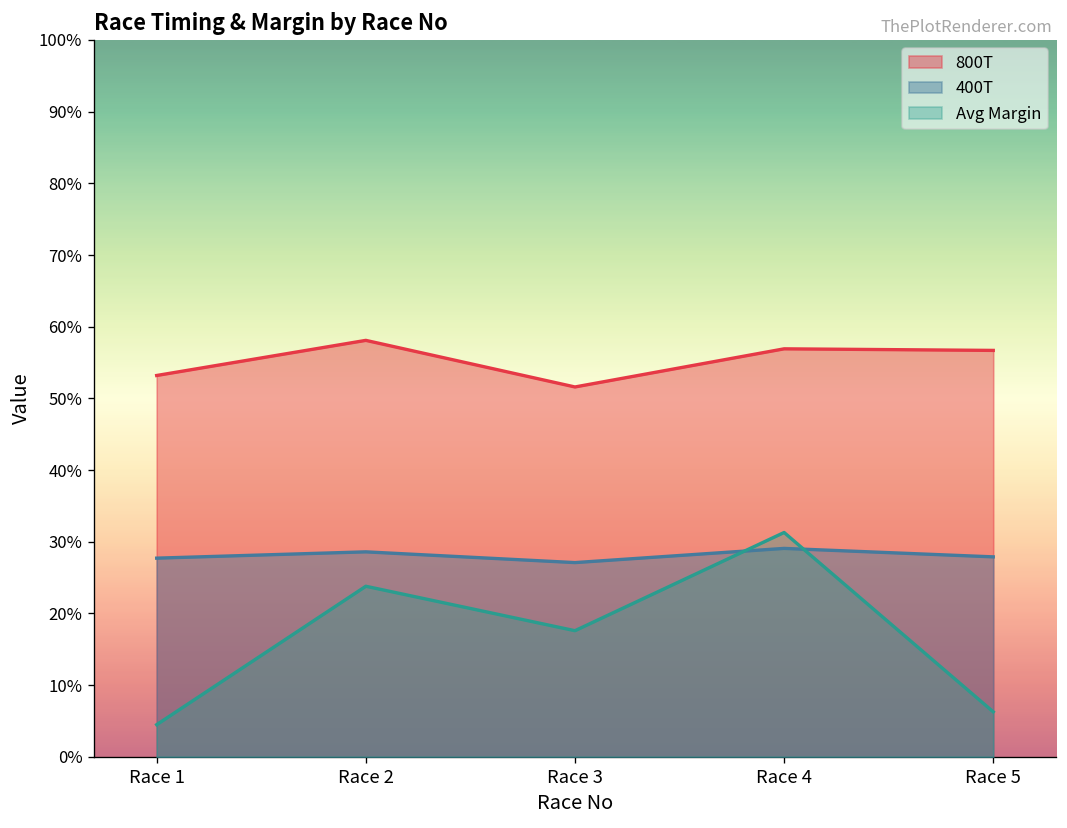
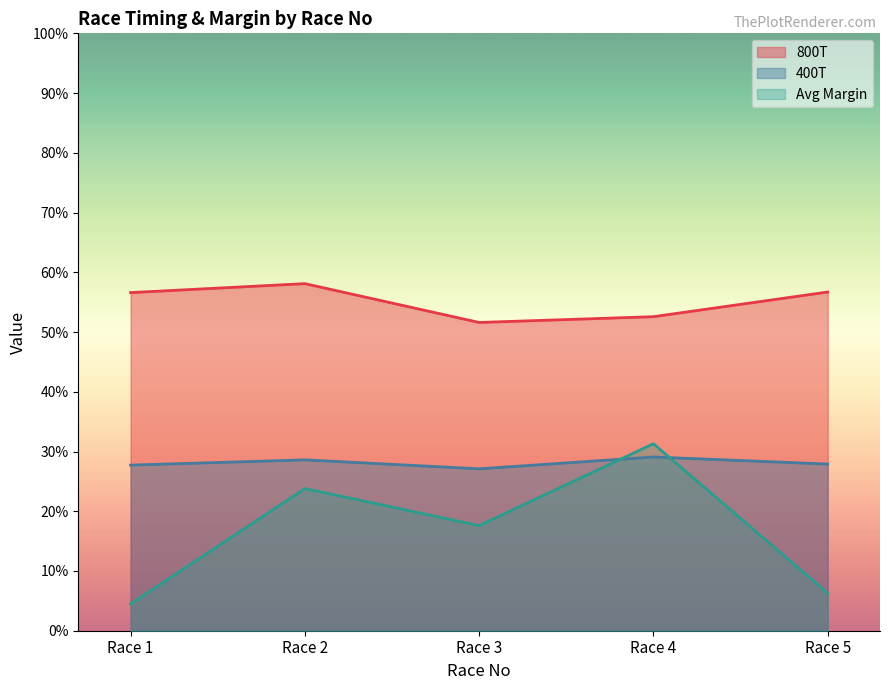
  {
    "800T": {
-     "Race 1": "53%",
+     "Race 1": "57%",
      "Race 2": "58%",
      "Race 3": "52%",
-     "Race 4": "57%",
+     "Race 4": "53%",
      "Race 5": "57%"
    }
  }
